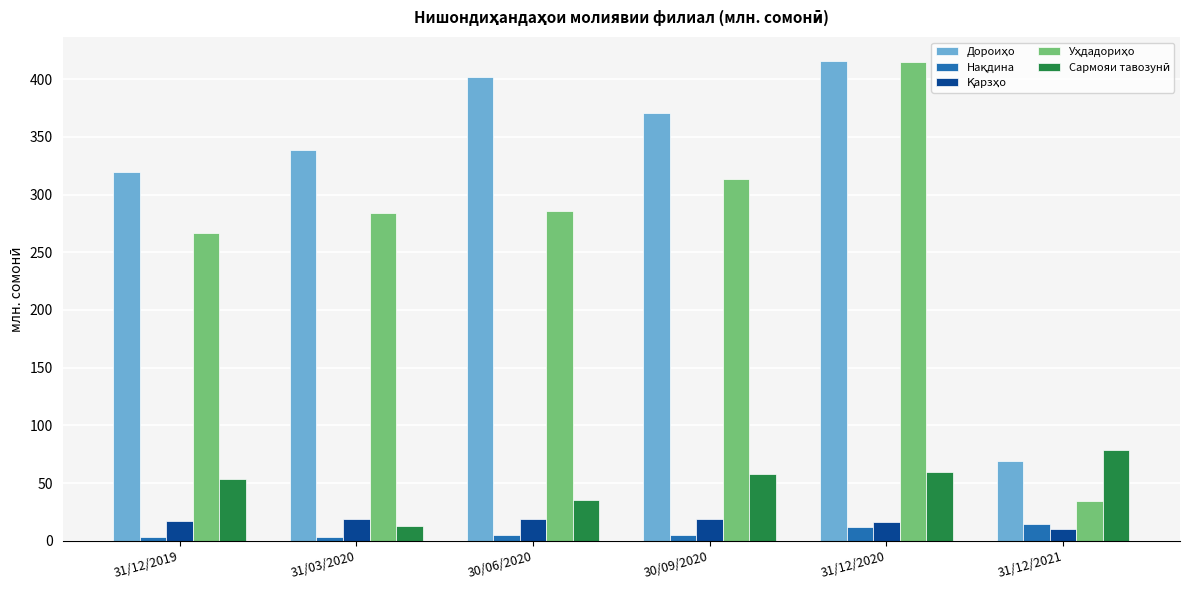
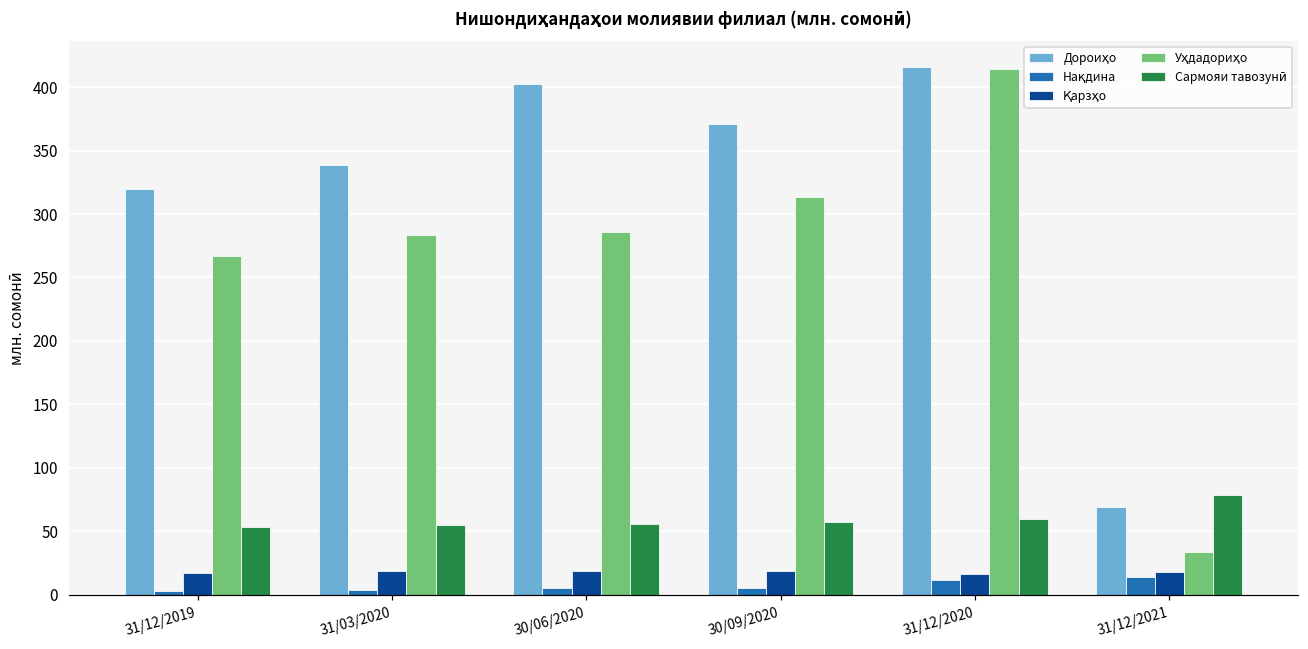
  {
    "Дороиҳо": {
      "31/12/2019": 320,
      "31/03/2020": 339,
      "30/06/2020": 402,
      "30/09/2020": 371,
      "31/12/2020": 416,
      "31/12/2021": 69
    },
    "Нақдина": {
      "31/12/2019": 3,
      "31/03/2020": 4,
      "30/06/2020": 5,
      "30/09/2020": 5,
      "31/12/2020": 12,
      "31/12/2021": 14
    },
    "Қарзҳо": {
      "31/12/2019": 17,
      "31/03/2020": 19,
      "30/06/2020": 19,
      "30/09/2020": 19,
      "31/12/2020": 16,
-     "31/12/2021": 10
+     "31/12/2021": 18
    },
    "Уҳдадориҳо": {
      "31/12/2019": 267,
      "31/03/2020": 284,
      "30/06/2020": 286,
      "30/09/2020": 314,
      "31/12/2020": 414,
      "31/12/2021": 34
    },
    "Сармояи тавозунӣ": {
      "31/12/2019": 53,
-     "31/03/2020": 13,
-     "30/06/2020": 36,
+     "31/03/2020": 55,
+     "30/06/2020": 56,
      "30/09/2020": 58,
      "31/12/2020": 60,
      "31/12/2021": 79
    }
  }
